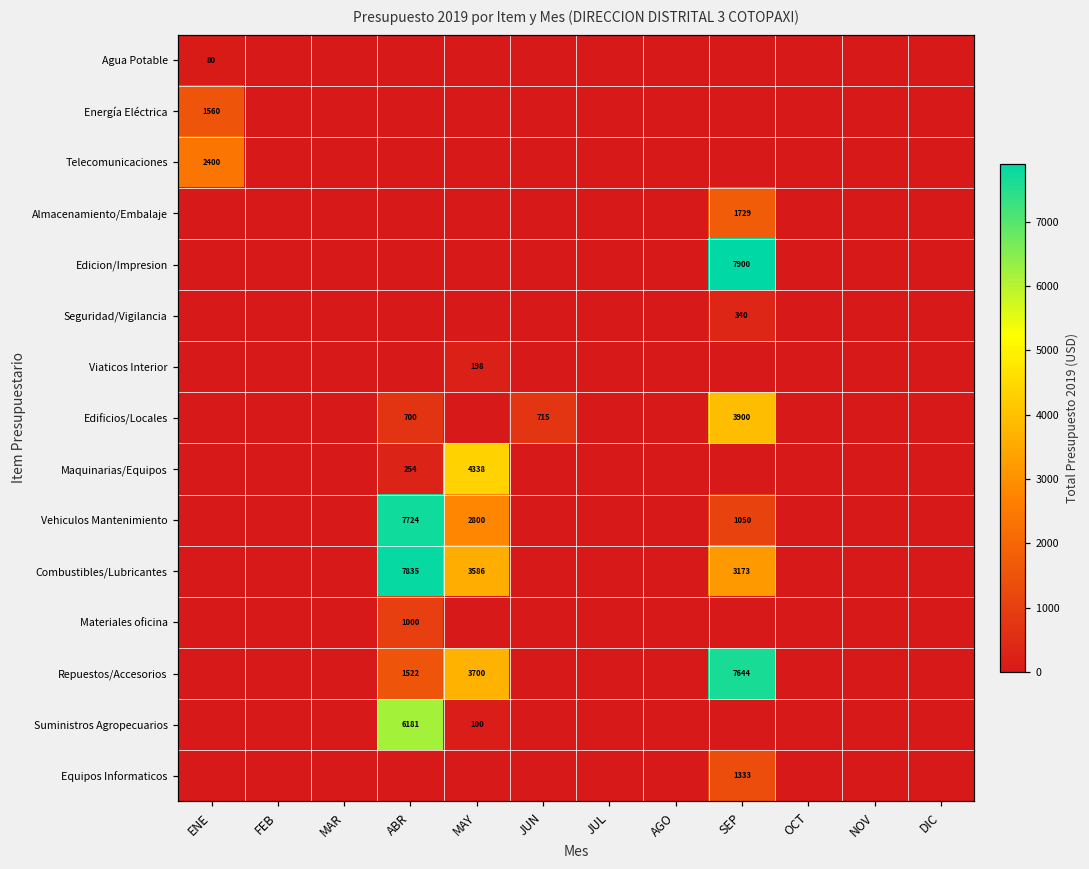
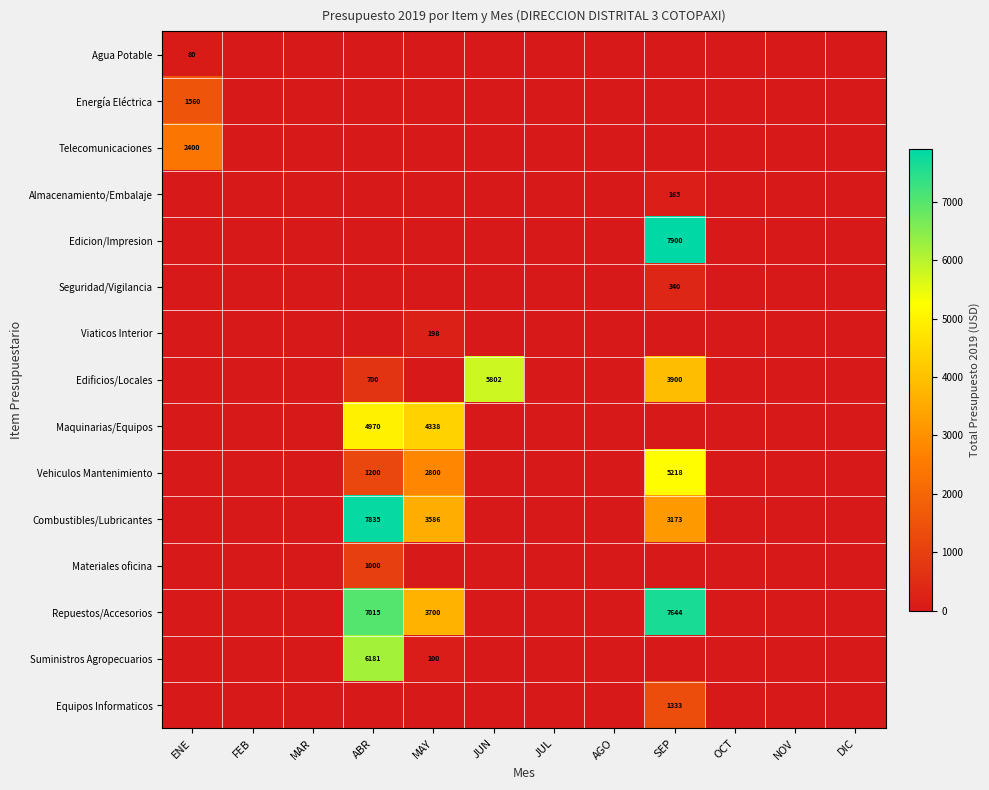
  {
    "Agua Potable": {
      "ENE": 80
    },
    "Energía Eléctrica": {
      "ENE": 1560
    },
    "Telecomunicaciones": {
      "ENE": 2400
    },
    "Almacenamiento/Embalaje": {
-     "SEP": 1729
+     "SEP": 165
    },
    "Edicion/Impresion": {
      "SEP": 7900
    },
    "Seguridad/Vigilancia": {
      "SEP": 340
    },
    "Viaticos Interior": {
      "MAY": 198
    },
    "Edificios/Locales": {
      "ABR": 700,
-     "JUN": 715,
+     "JUN": 5802,
      "SEP": 3900
    },
    "Maquinarias/Equipos": {
-     "ABR": 254,
+     "ABR": 4970,
      "MAY": 4338
    },
    "Vehiculos Mantenimiento": {
-     "ABR": 7724,
+     "ABR": 1200,
      "MAY": 2800,
-     "SEP": 1050
+     "SEP": 5218
    },
    "Combustibles/Lubricantes": {
      "ABR": 7835,
      "MAY": 3586,
      "SEP": 3173
    },
    "Materiales oficina": {
      "ABR": 1000
    },
    "Repuestos/Accesorios": {
-     "ABR": 1522,
+     "ABR": 7015,
      "MAY": 3700,
      "SEP": 7644
    },
    "Suministros Agropecuarios": {
      "ABR": 6181,
      "MAY": 100
    },
    "Equipos Informaticos": {
      "SEP": 1333
    }
  }
